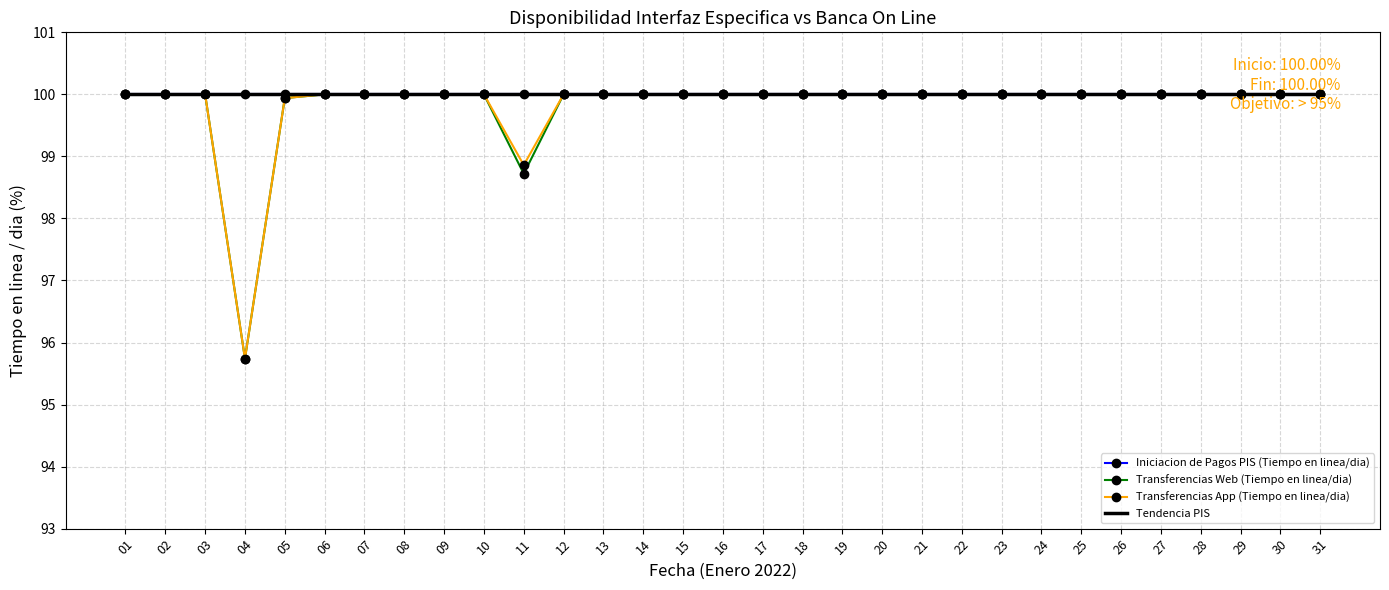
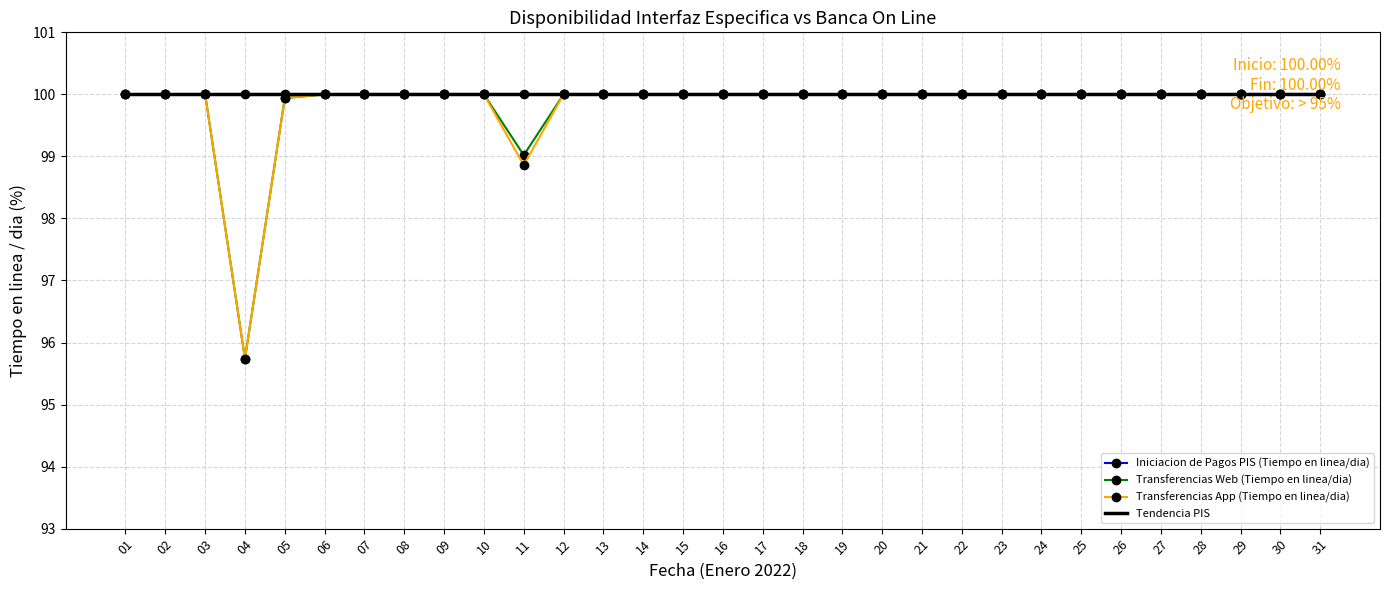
  {
    "Tendencia PIS": {
      "04": 100.0,
      "05": 100.0,
      "11": 100.0
    },
    "Transferencias Web (Tiempo en linea/dia)": {
-     "11": 98.7
+     "11": 99.0
    },
    "Transferencias App (Tiempo en linea/dia)": {
      "11": 98.9
    }
  }
